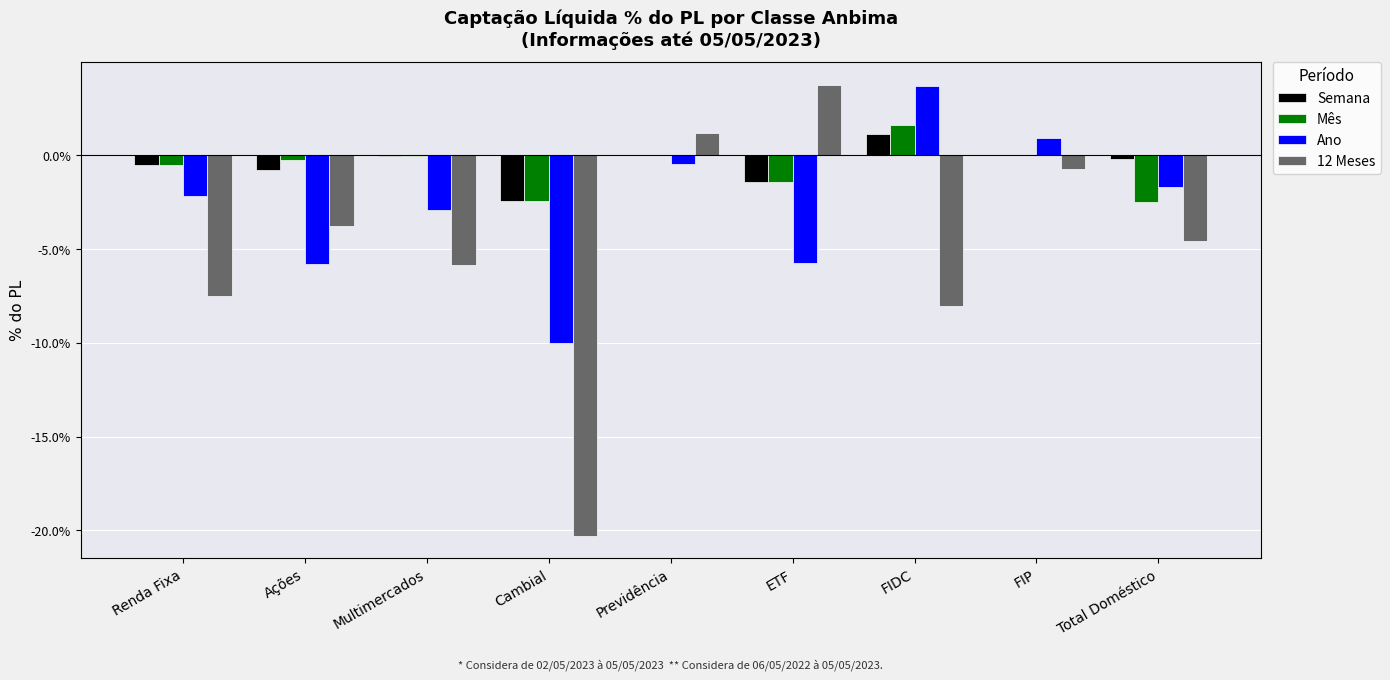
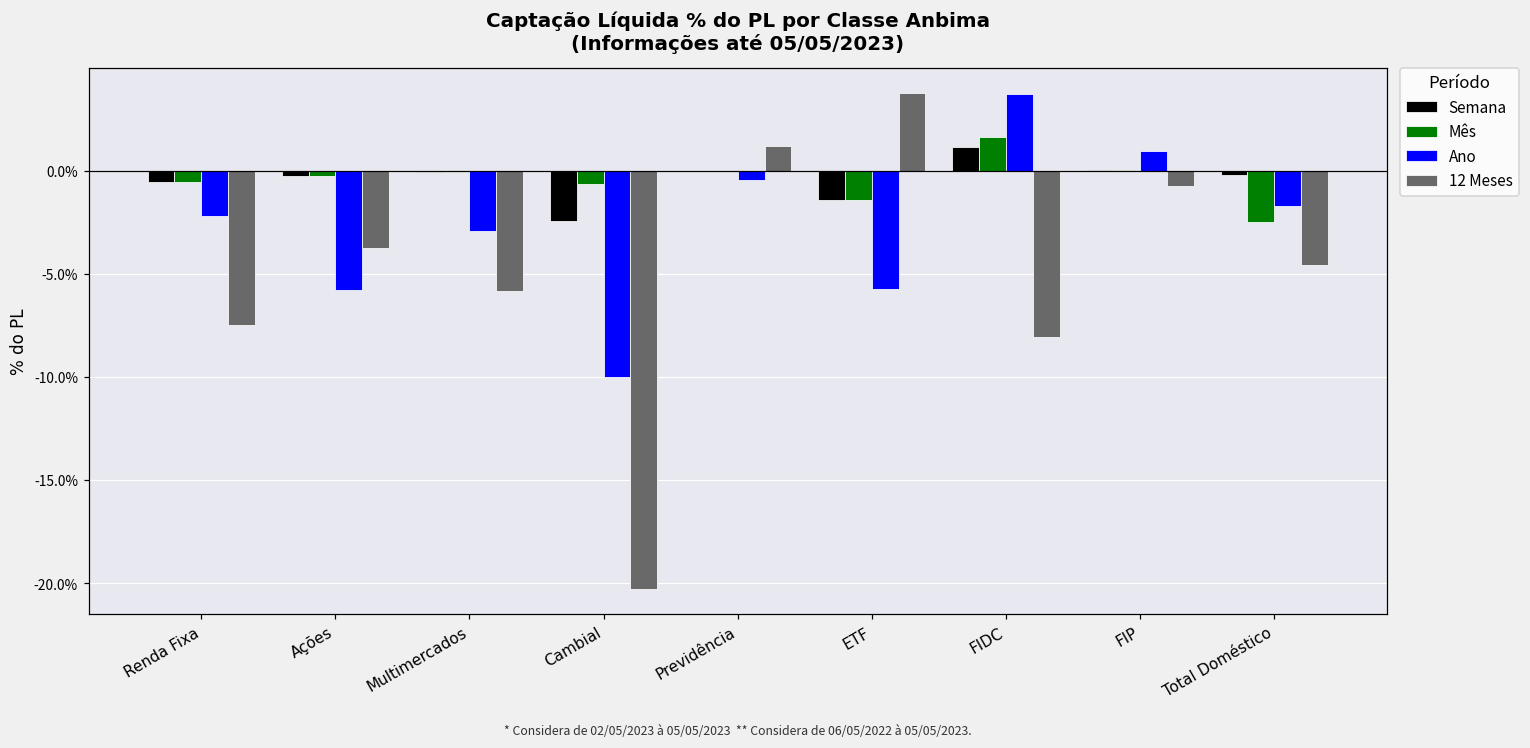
  {
    "Semana": {
      "Renda Fixa": "-0.5%",
-     "Ações": "-0.8%",
+     "Ações": "-0.2%",
      "Cambial": "-2.4%",
      "ETF": "-1.4%",
      "FIDC": "1.1%",
      "Total Doméstico": "-0.2%"
    },
    "Mês": {
      "Renda Fixa": "-0.5%",
      "Ações": "-0.2%",
-     "Cambial": "-2.4%",
+     "Cambial": "-0.6%",
      "ETF": "-1.4%",
      "FIDC": "1.6%",
      "Total Doméstico": "-2.5%"
    },
    "Ano": {
      "Renda Fixa": "-2.2%",
      "Ações": "-5.8%",
      "Multimercados": "-2.9%",
      "Cambial": "-10.0%",
      "Previdência": "-0.5%",
      "ETF": "-5.7%",
      "FIDC": "3.7%",
      "FIP": "0.9%",
      "Total Doméstico": "-1.7%"
    },
    "12 Meses": {
      "Renda Fixa": "-7.5%",
      "Ações": "-3.8%",
      "Multimercados": "-5.9%",
      "Cambial": "-20.3%",
      "Previdência": "1.2%",
      "ETF": "3.8%",
      "FIDC": "-8.0%",
      "FIP": "-0.8%",
      "Total Doméstico": "-4.6%"
    }
  }
